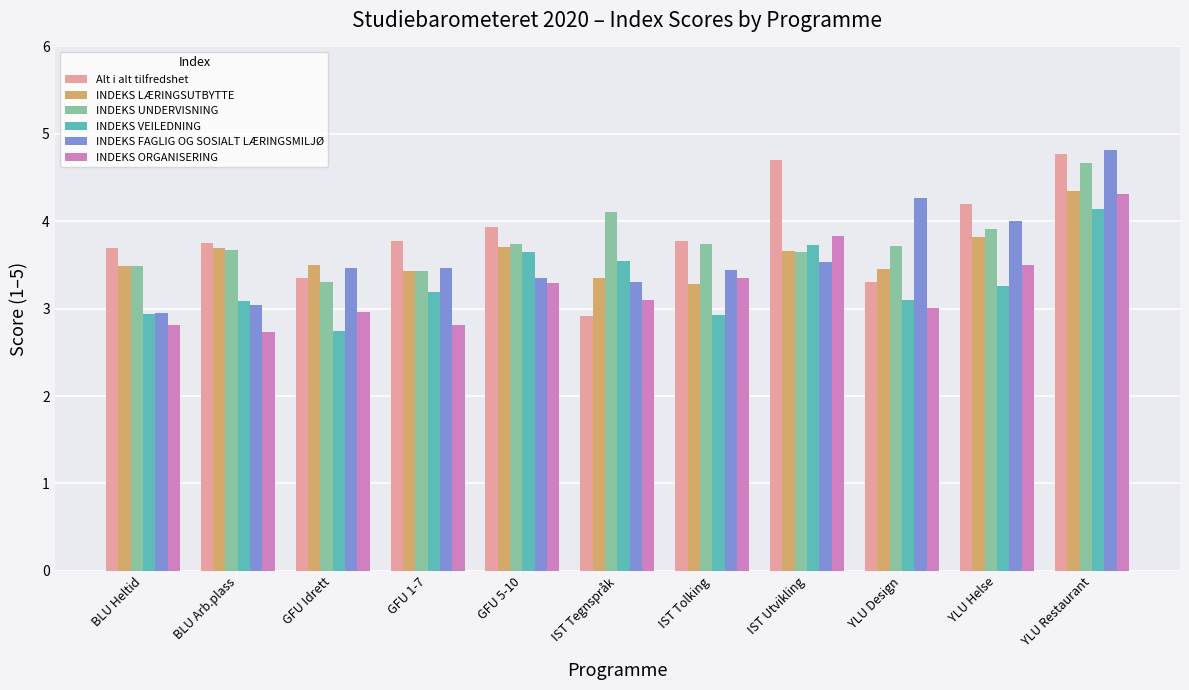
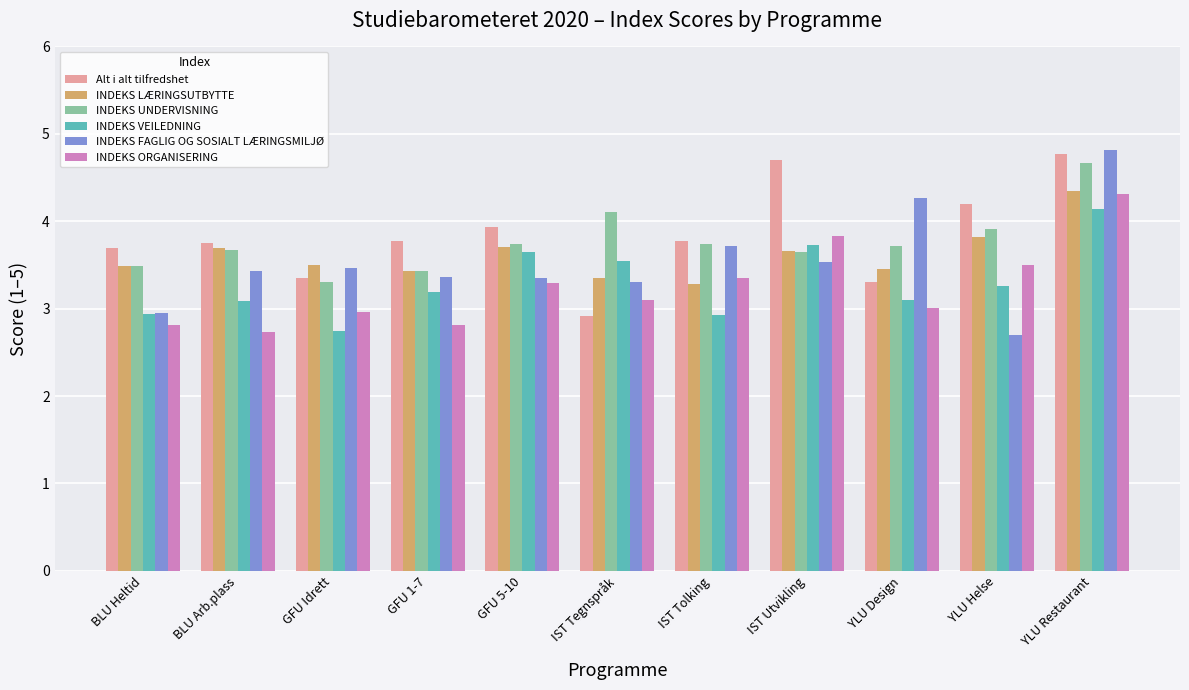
  {
    "INDEKS FAGLIG OG SOSIALT LÆRINGSMILJØ": {
      "BLU Heltid": 3.0,
-     "BLU Arb.plass": 3.0,
+     "BLU Arb.plass": 3.4,
      "GFU Idrett": 3.5,
-     "GFU 1-7": 3.5,
+     "GFU 1-7": 3.4,
      "GFU 5-10": 3.3,
      "IST Tegnspråk": 3.3,
-     "IST Tolking": 3.4,
+     "IST Tolking": 3.7,
      "IST Utvikling": 3.5,
      "YLU Design": 4.3,
-     "YLU Helse": 4.0,
+     "YLU Helse": 2.7,
      "YLU Restaurant": 4.8
    }
  }
